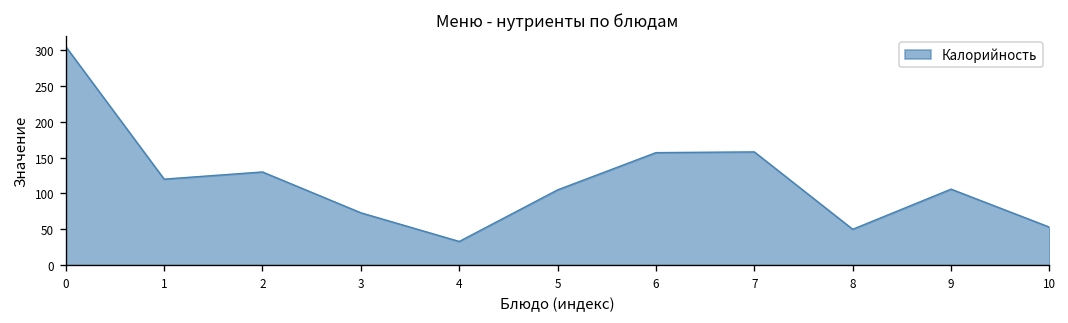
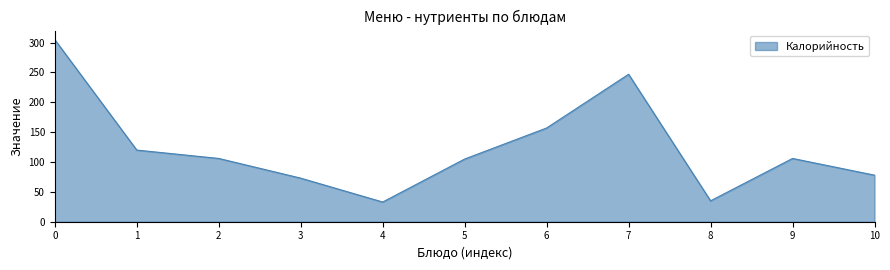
  {
    "0": 310,
    "1": 120,
-   "2": 130,
+   "2": 110,
    "3": 70,
    "4": 30,
    "5": 110,
    "6": 160,
-   "7": 160,
-   "8": 50,
+   "7": 250,
+   "8": 40,
    "9": 110,
-   "10": 50
+   "10": 80
  }
